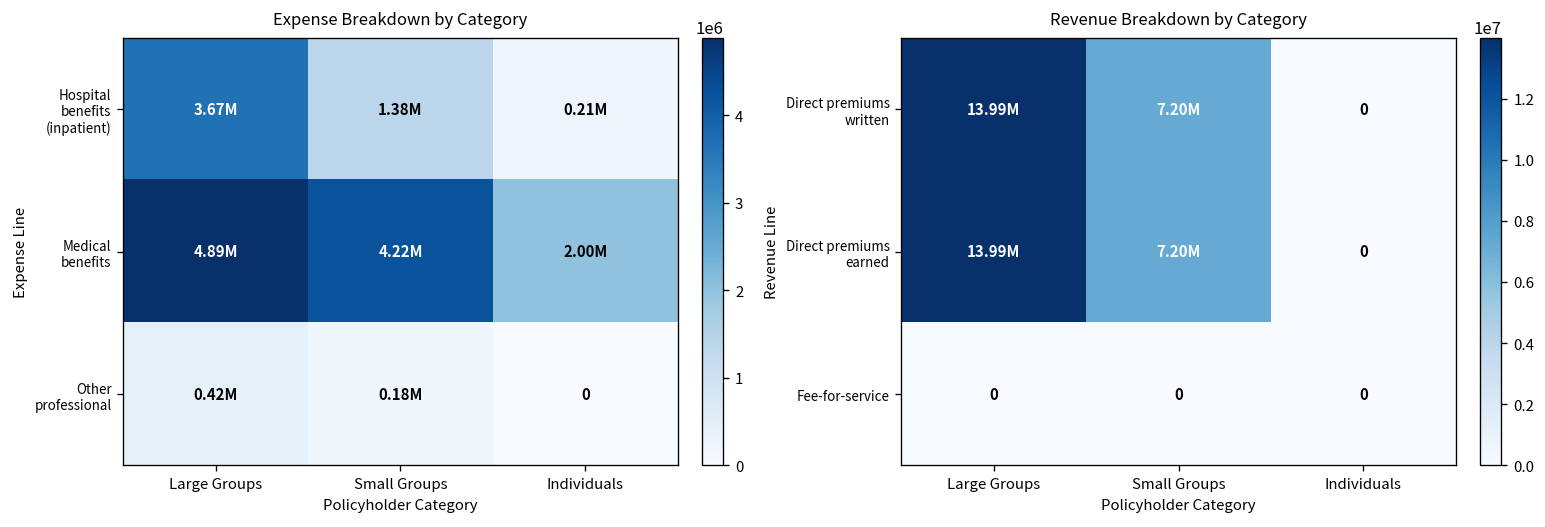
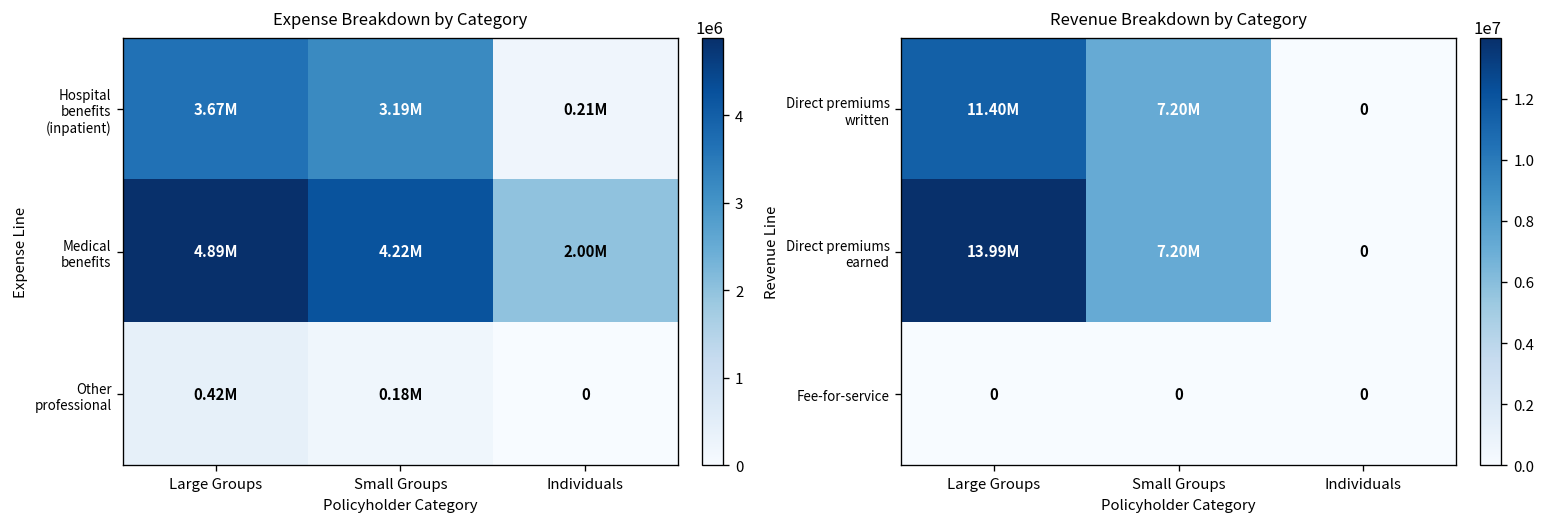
  {
    "Expense Breakdown by Category": {
      "Hospital benefits (inpatient)": {
        "Large Groups": "3.67M",
-       "Small Groups": "1.38M",
+       "Small Groups": "3.19M",
        "Individuals": "0.21M"
      },
      "Medical benefits": {
        "Large Groups": "4.89M",
        "Small Groups": "4.22M",
        "Individuals": "2.00M"
      },
      "Other professional": {
        "Large Groups": "0.42M",
        "Small Groups": "0.18M",
        "Individuals": "0"
      }
    },
    "Revenue Breakdown by Category": {
      "Direct premiums written": {
-       "Large Groups": "13.99M",
+       "Large Groups": "11.40M",
        "Small Groups": "7.20M",
        "Individuals": "0"
      },
      "Direct premiums earned": {
        "Large Groups": "13.99M",
        "Small Groups": "7.20M",
        "Individuals": "0"
      },
      "Fee-for-service": {
        "Large Groups": "0",
        "Small Groups": "0",
        "Individuals": "0"
      }
    }
  }
